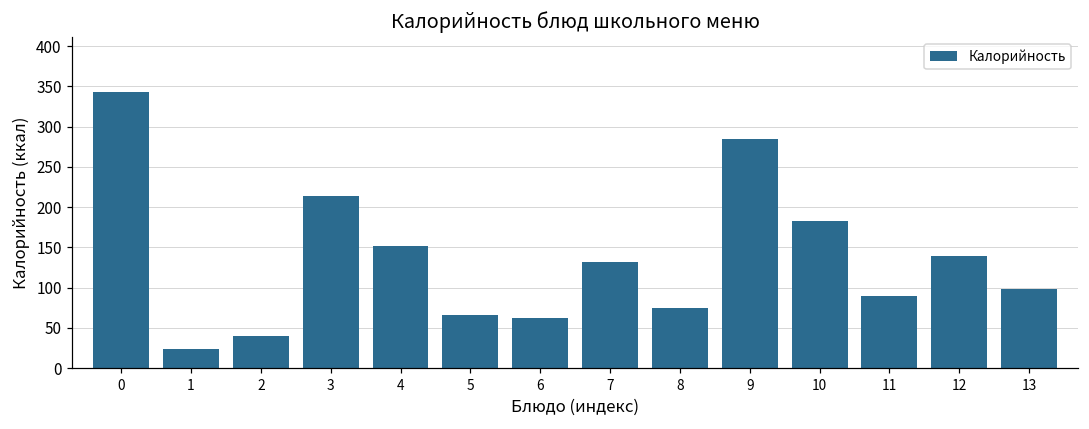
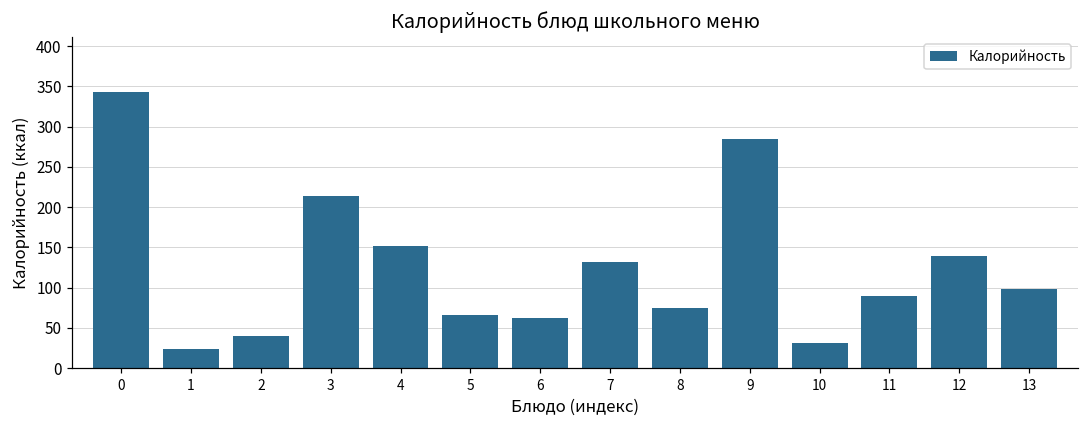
  {
    "0": 340,
    "1": 20,
    "2": 40,
    "3": 210,
    "4": 150,
    "5": 70,
    "6": 60,
    "7": 130,
    "8": 80,
    "9": 290,
-   "10": 180,
+   "10": 30,
    "11": 90,
    "12": 140,
    "13": 100
  }
